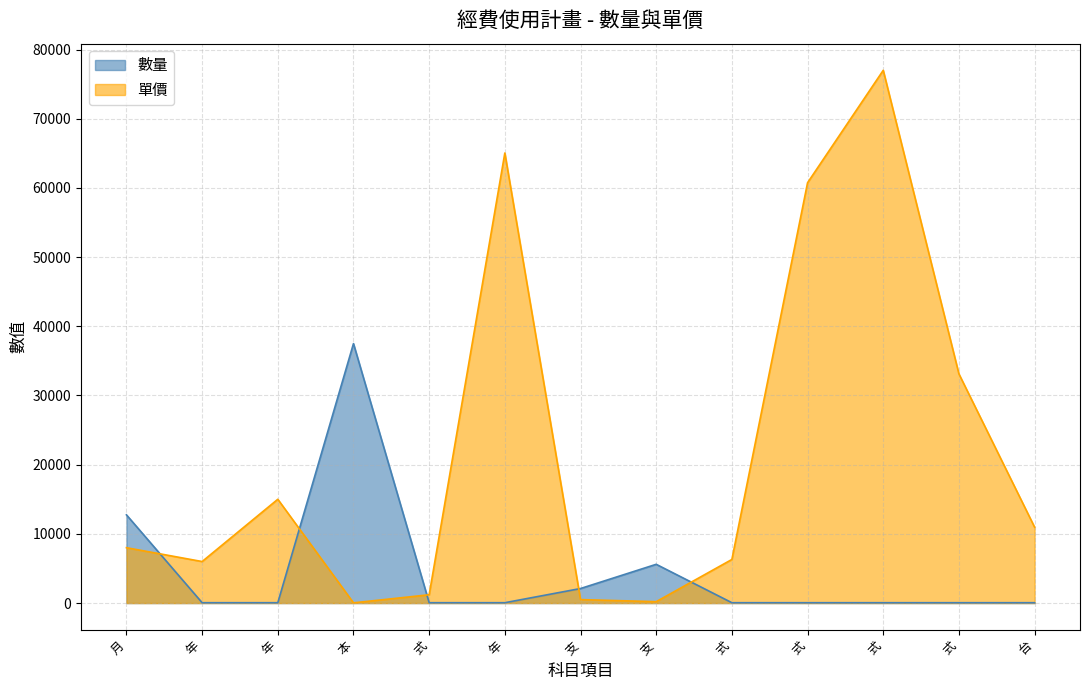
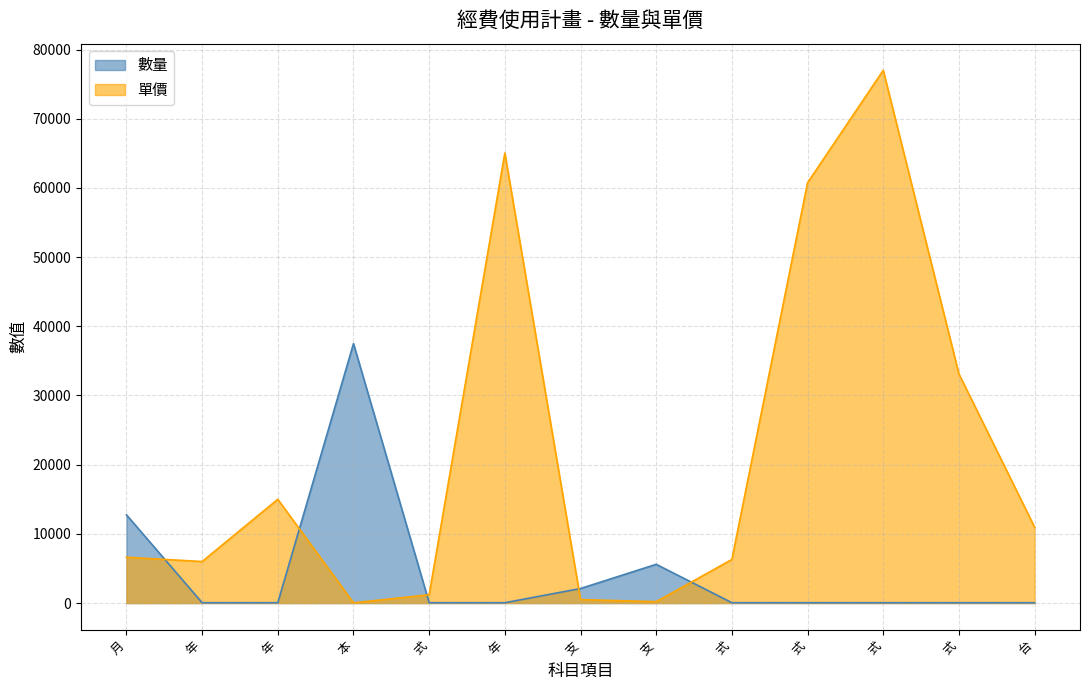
  {
    "數量": {
      "月": 13000,
      "本": 38000,
      "台": 0
    },
    "單價": {
-     "月": 8000,
+     "月": 7000,
      "本": 0,
      "台": 11000
    }
  }
